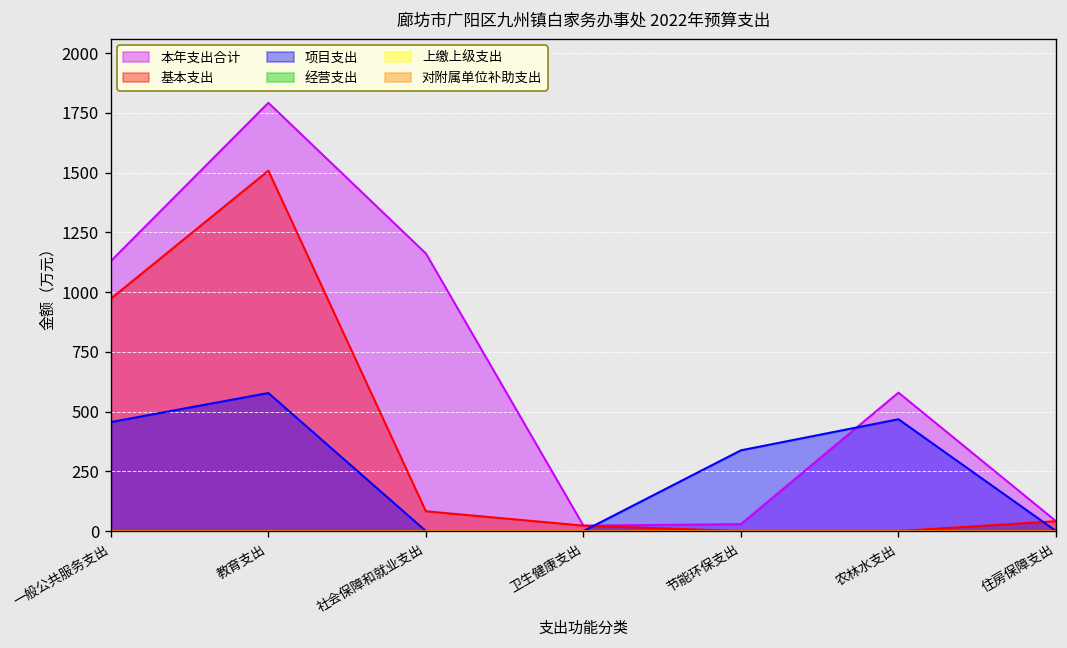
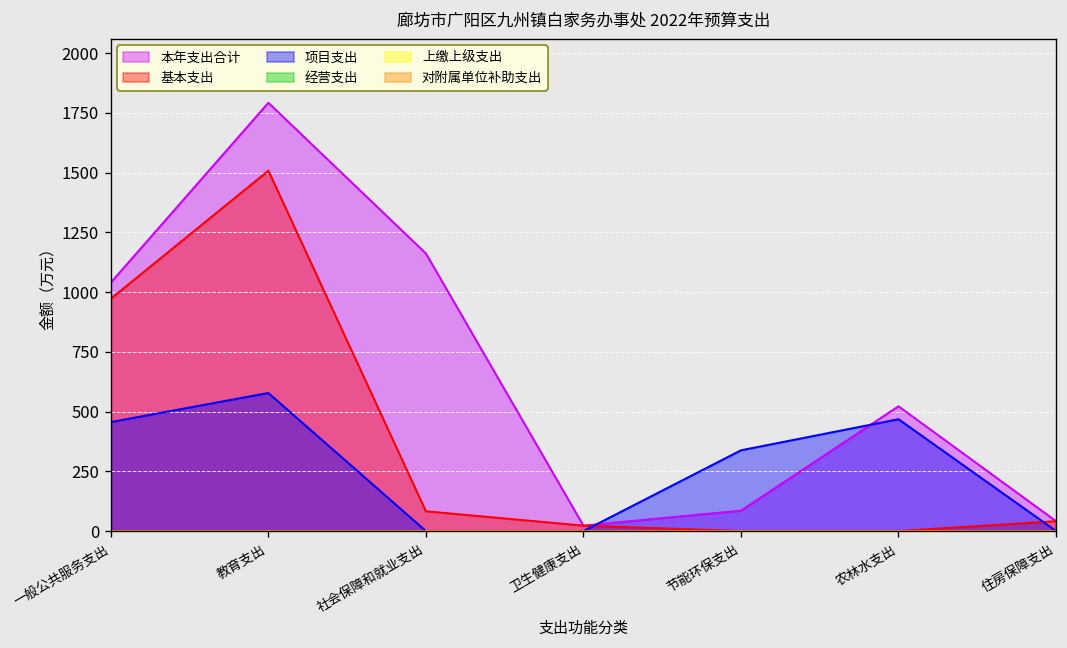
  {
    "本年支出合计": {
-     "一般公共服务支出": 1130,
+     "一般公共服务支出": 1040,
      "教育支出": 1790,
      "社会保障和就业支出": 1160,
-     "节能环保支出": 30,
-     "农林水支出": 580
+     "节能环保支出": 90,
+     "农林水支出": 520
    },
    "基本支出": {
      "一般公共服务支出": 970,
      "教育支出": 1510,
      "社会保障和就业支出": 80
    },
    "项目支出": {
      "一般公共服务支出": 460,
      "教育支出": 580,
      "节能环保支出": 340,
      "农林水支出": 470
    },
    "对附属单位补助支出": {
      "一般公共服务支出": 0,
      "教育支出": 0
    }
  }
